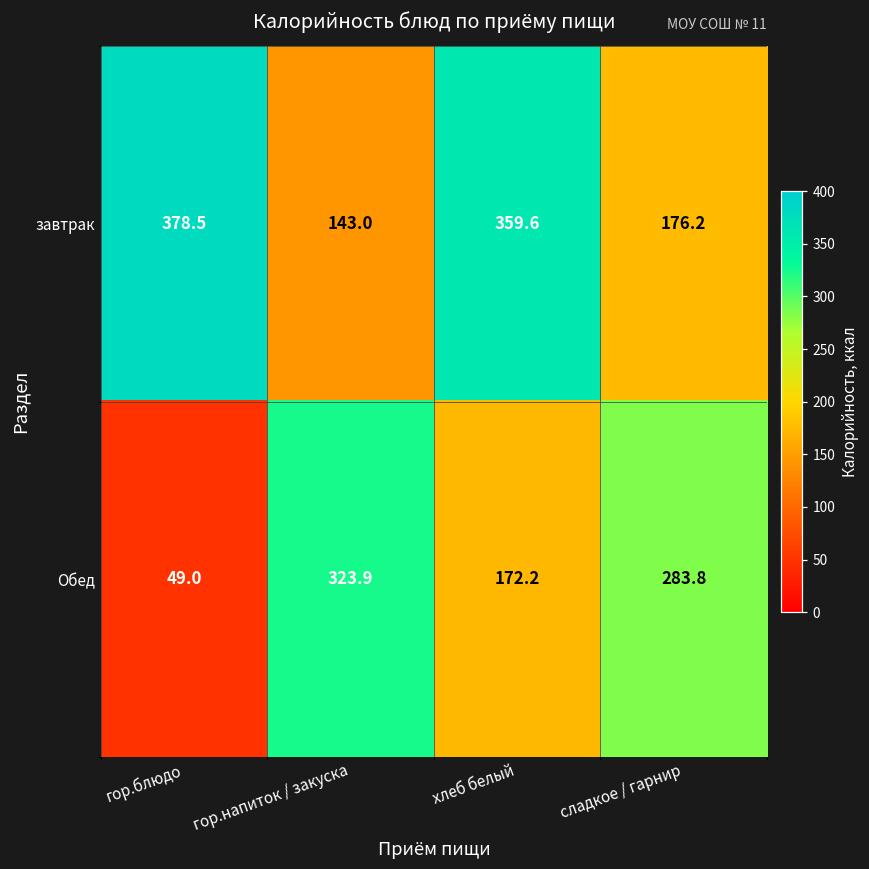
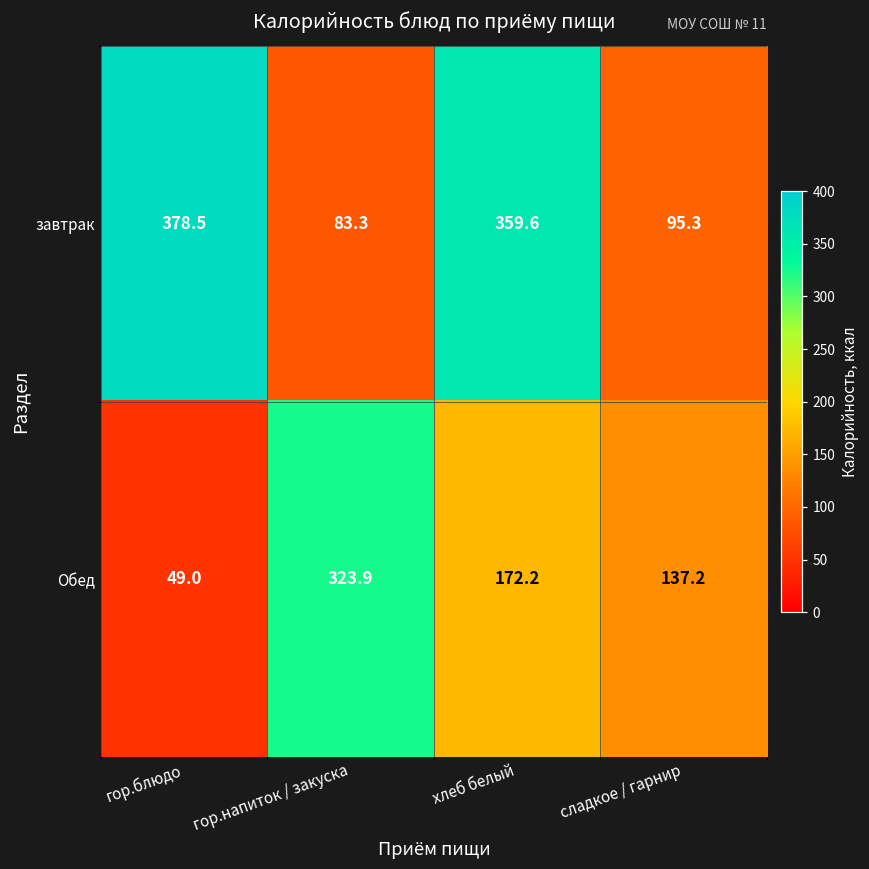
  {
    "завтрак": {
      "гор.блюдо": 378.5,
-     "гор.напиток / закуска": 143.0,
+     "гор.напиток / закуска": 83.3,
      "хлеб белый": 359.6,
-     "сладкое / гарнир": 176.2
+     "сладкое / гарнир": 95.3
    },
    "Обед": {
      "гор.блюдо": 49.0,
      "гор.напиток / закуска": 323.9,
      "хлеб белый": 172.2,
-     "сладкое / гарнир": 283.8
+     "сладкое / гарнир": 137.2
    }
  }
